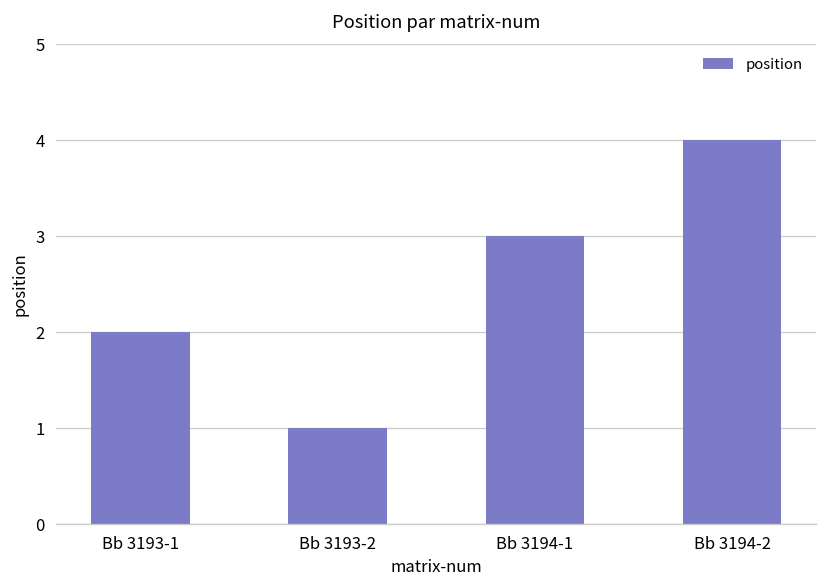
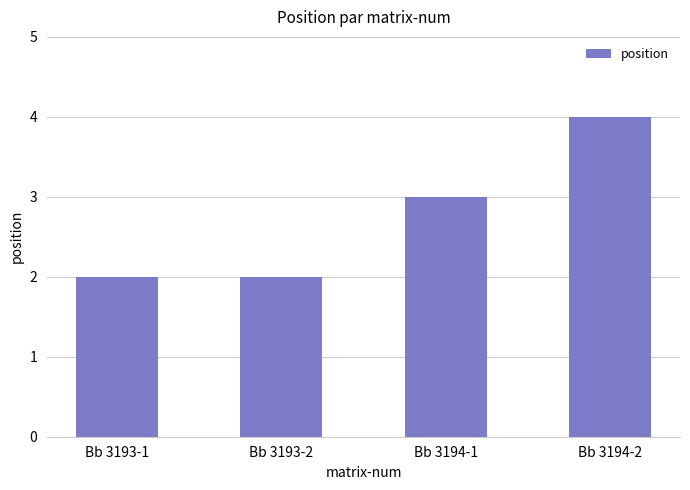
  {
    "Bb 3193-1": 2,
-   "Bb 3193-2": 1,
+   "Bb 3193-2": 2,
    "Bb 3194-1": 3,
    "Bb 3194-2": 4
  }
